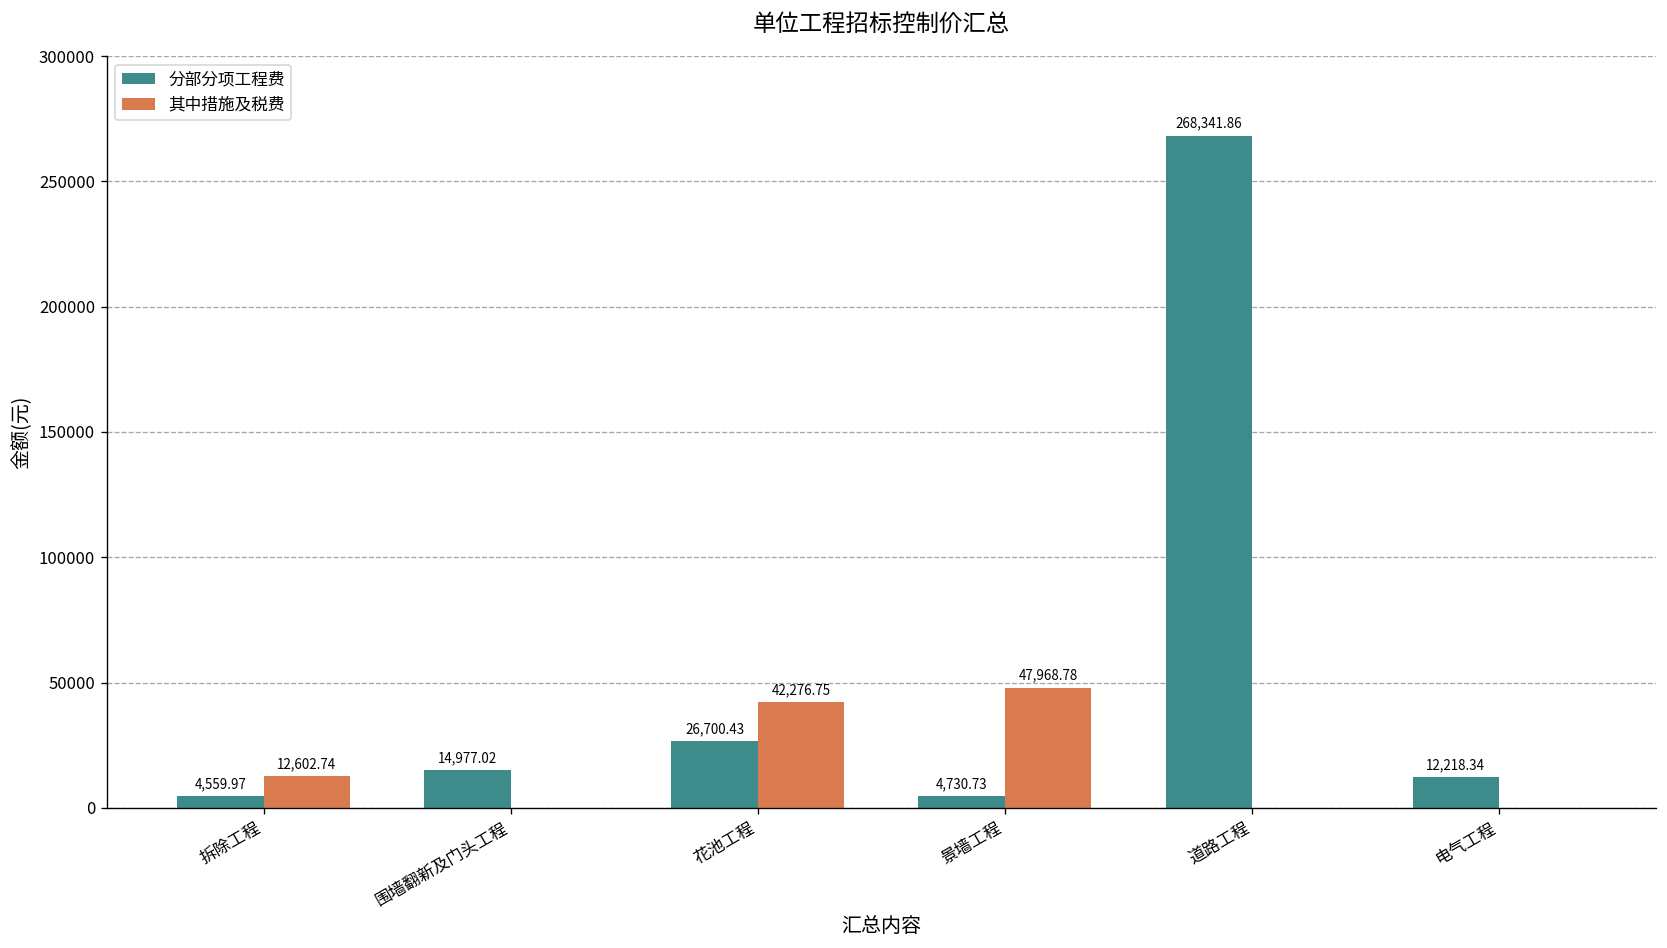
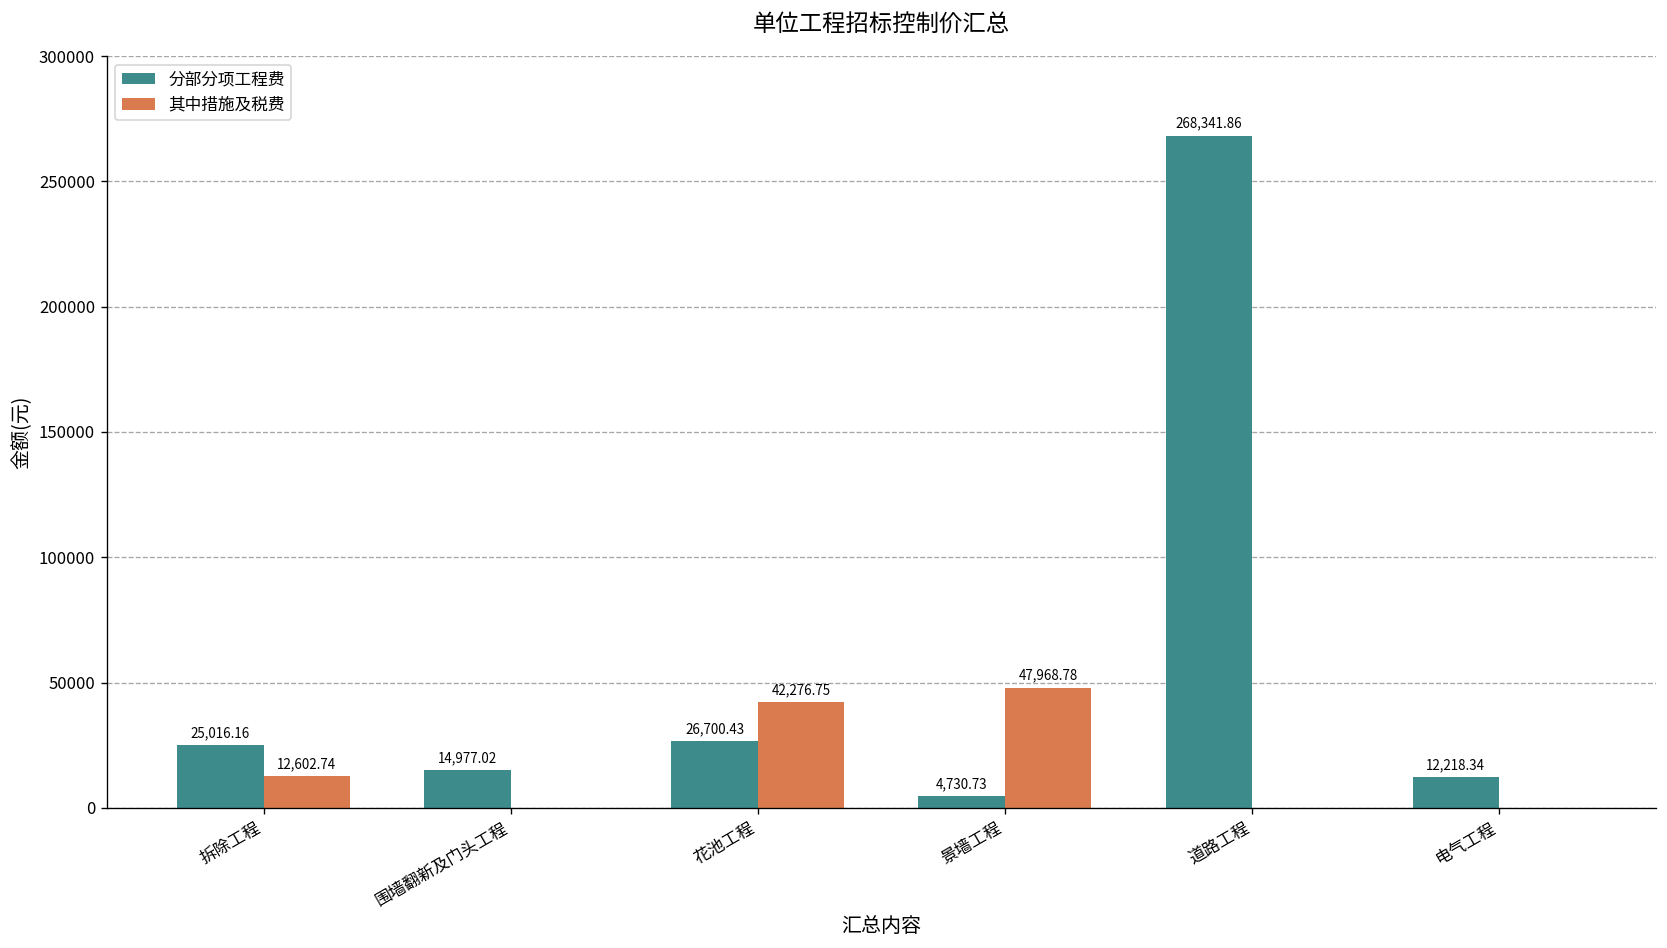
  {
    "分部分项工程费": {
-     "拆除工程": "4,559.97",
+     "拆除工程": "25,016.16",
      "围墙翻新及门头工程": "14,977.02",
      "花池工程": "26,700.43",
      "景墙工程": "4,730.73",
      "道路工程": "268,341.86",
      "电气工程": "12,218.34"
    },
    "其中措施及税费": {
      "拆除工程": "12,602.74",
      "花池工程": "42,276.75",
      "景墙工程": "47,968.78"
    }
  }
